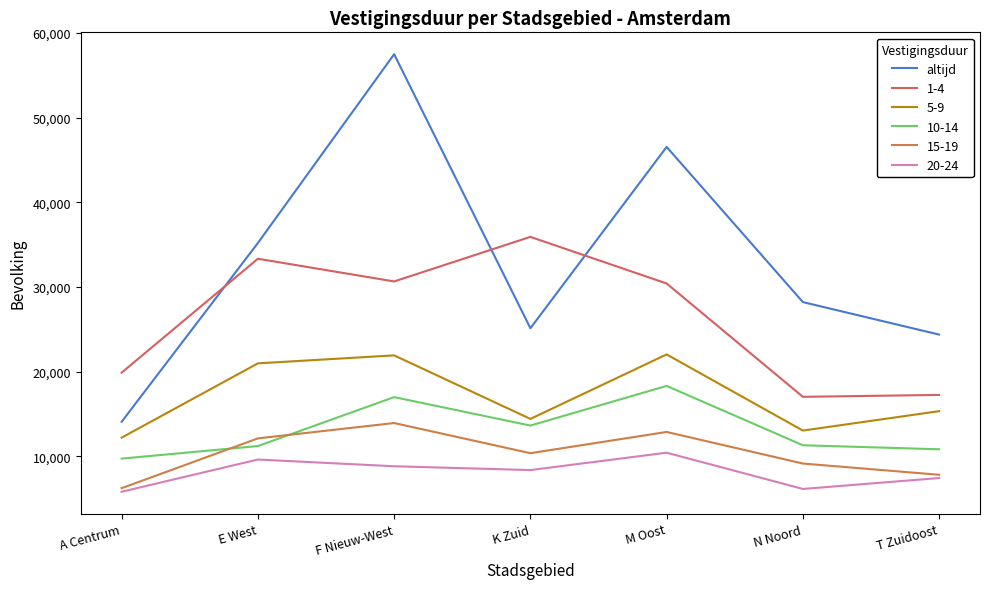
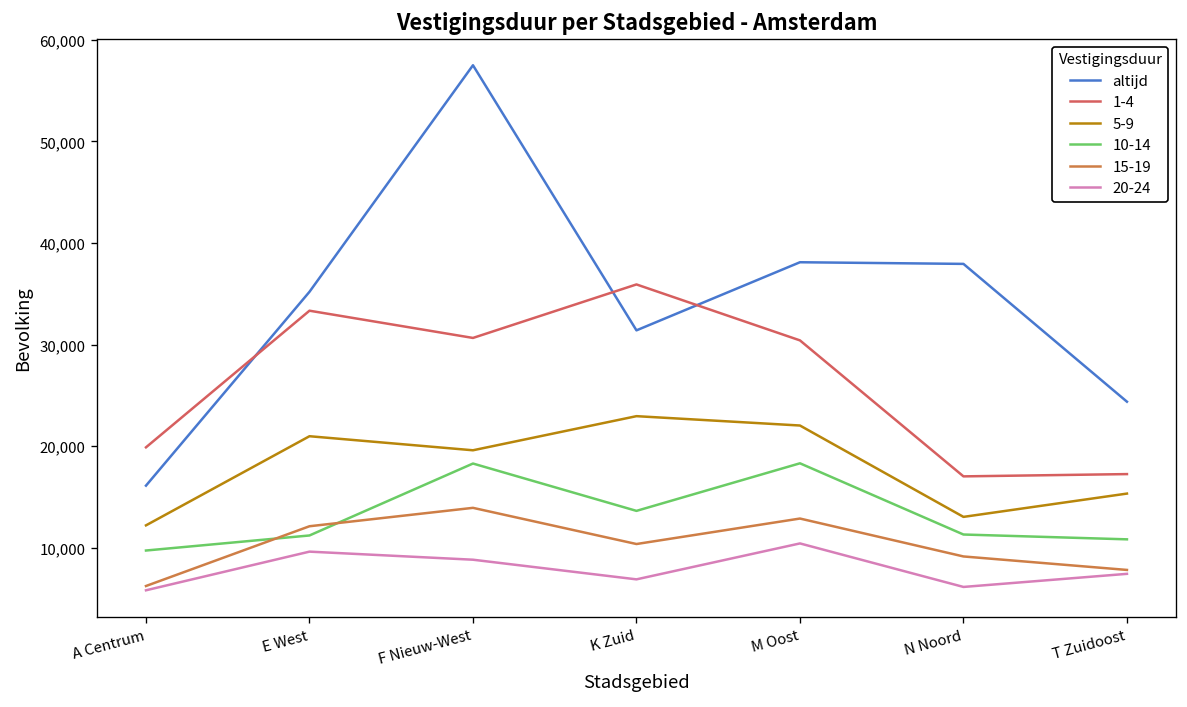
  {
    "altijd": {
-     "A Centrum": "14,000",
+     "A Centrum": "16,000",
      "E West": "35,000",
      "F Nieuw-West": "58,000",
-     "K Zuid": "25,000",
-     "M Oost": "47,000",
-     "N Noord": "28,000",
+     "K Zuid": "31,000",
+     "M Oost": "38,000",
+     "N Noord": "38,000",
      "T Zuidoost": "24,000"
    },
    "5-9": {
      "A Centrum": "12,000",
      "E West": "21,000",
-     "F Nieuw-West": "22,000",
-     "K Zuid": "14,000",
+     "F Nieuw-West": "20,000",
+     "K Zuid": "23,000",
      "M Oost": "22,000",
      "N Noord": "13,000",
      "T Zuidoost": "15,000"
    },
    "10-14": {
      "A Centrum": "10,000",
      "E West": "11,000",
-     "F Nieuw-West": "17,000",
+     "F Nieuw-West": "18,000",
      "K Zuid": "14,000",
      "M Oost": "18,000",
      "N Noord": "11,000",
      "T Zuidoost": "11,000"
    },
    "20-24": {
      "A Centrum": "6,000",
      "E West": "10,000",
      "F Nieuw-West": "9,000",
-     "K Zuid": "8,000",
+     "K Zuid": "7,000",
      "M Oost": "10,000",
      "N Noord": "6,000",
      "T Zuidoost": "7,000"
    }
  }
